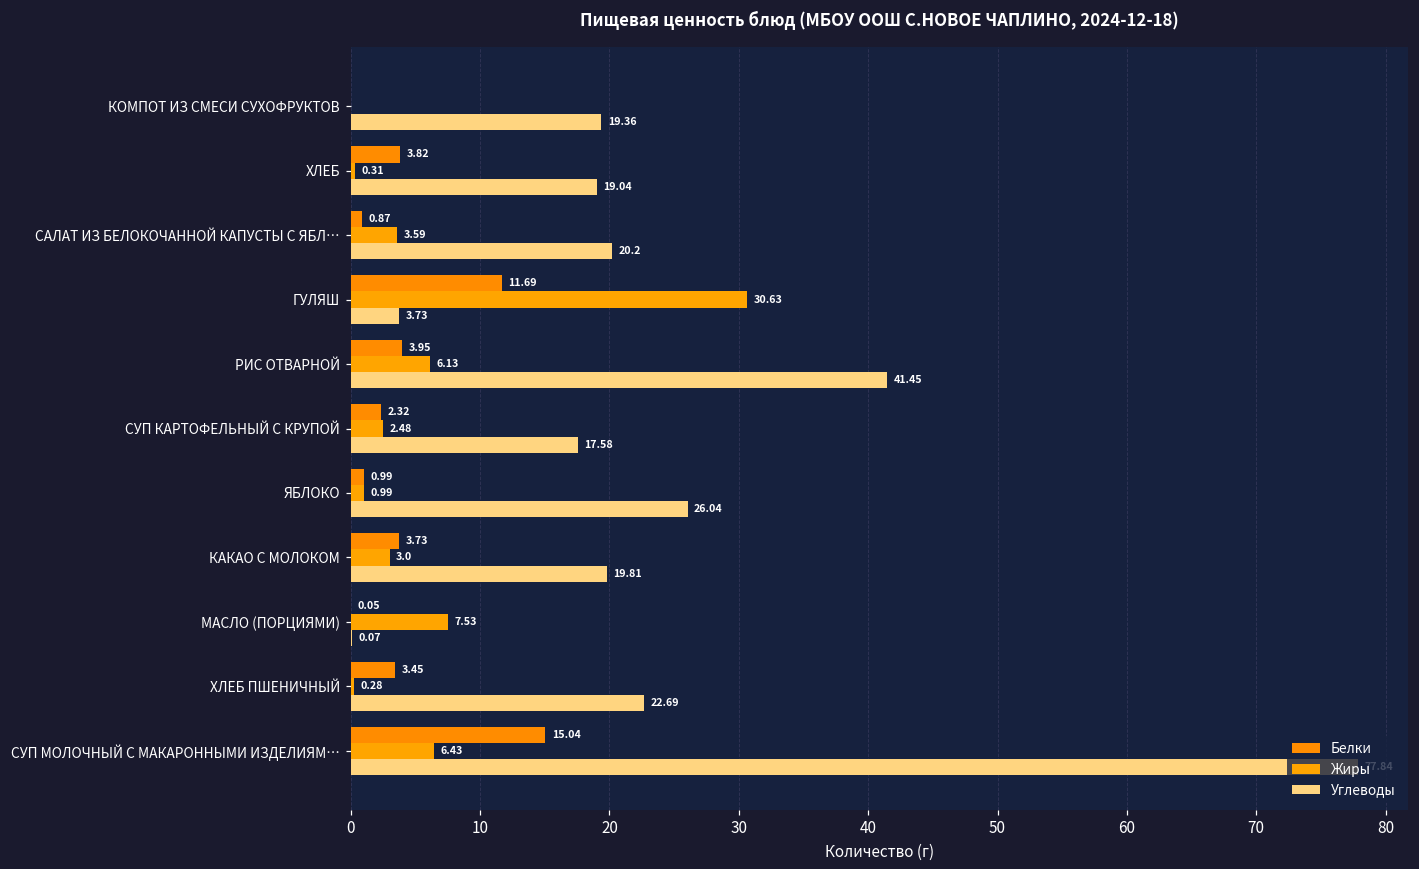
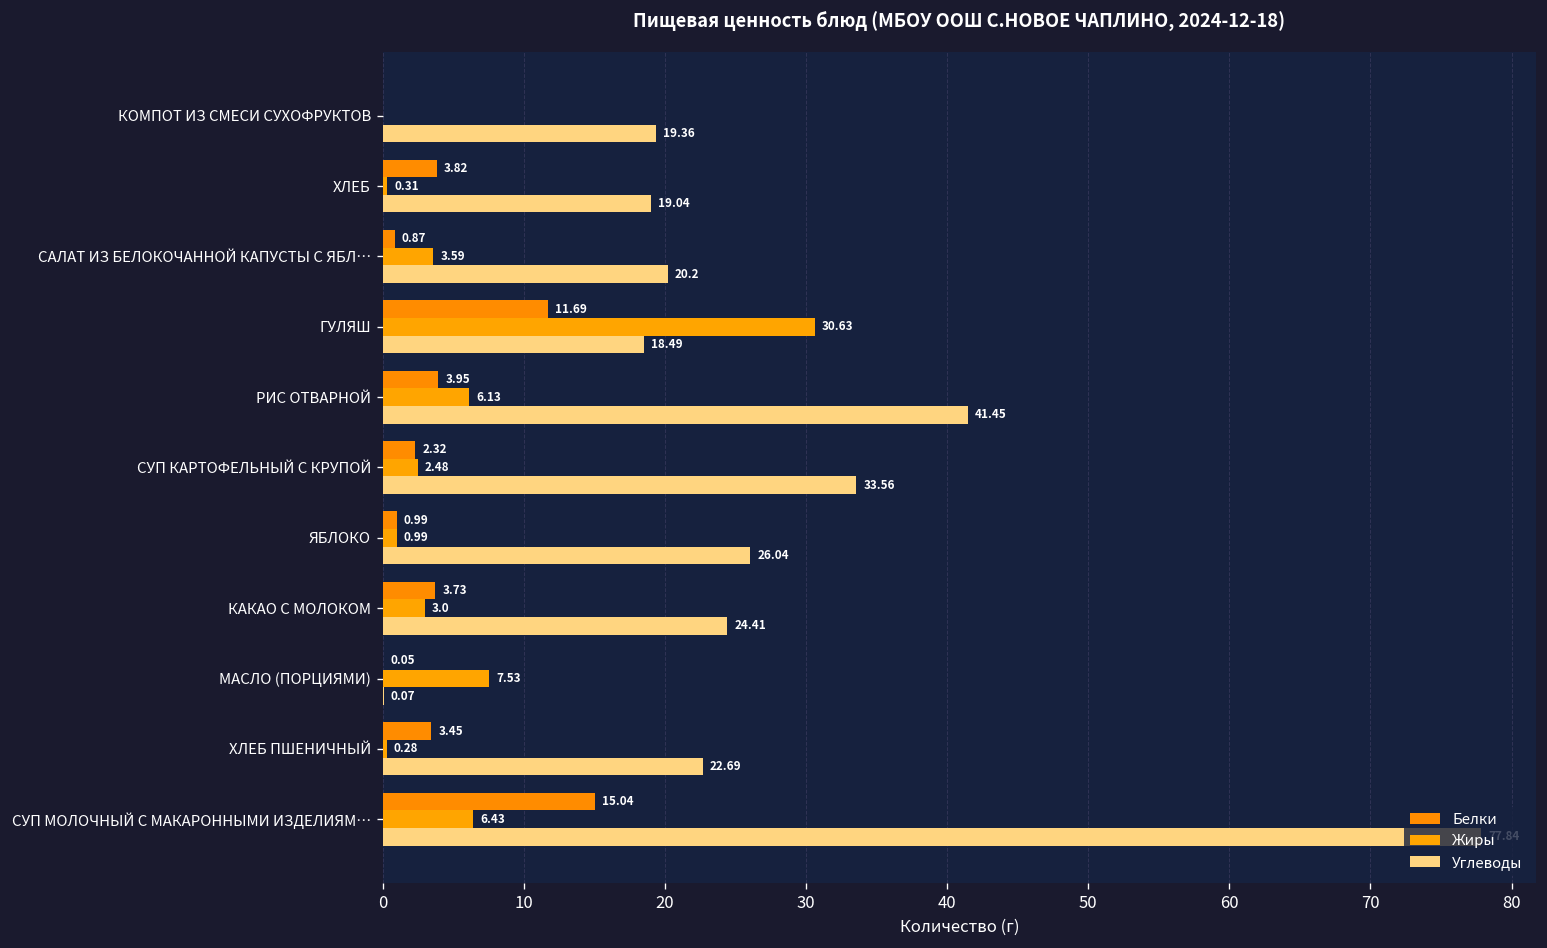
  {
    "Углеводы": {
      "КОМПОТ ИЗ СМЕСИ СУХОФРУКТОВ": 19.36,
      "ХЛЕБ": 19.04,
      "САЛАТ ИЗ БЕЛОКОЧАННОЙ КАПУСТЫ С ЯБЛ…": 20.2,
-     "ГУЛЯШ": 3.73,
+     "ГУЛЯШ": 18.49,
      "РИС ОТВАРНОЙ": 41.45,
-     "СУП КАРТОФЕЛЬНЫЙ С КРУПОЙ": 17.58,
+     "СУП КАРТОФЕЛЬНЫЙ С КРУПОЙ": 33.56,
      "ЯБЛОКО": 26.04,
-     "КАКАО С МОЛОКОМ": 19.81,
+     "КАКАО С МОЛОКОМ": 24.41,
      "МАСЛО (ПОРЦИЯМИ)": 0.07,
      "ХЛЕБ ПШЕНИЧНЫЙ": 22.69
    }
  }
